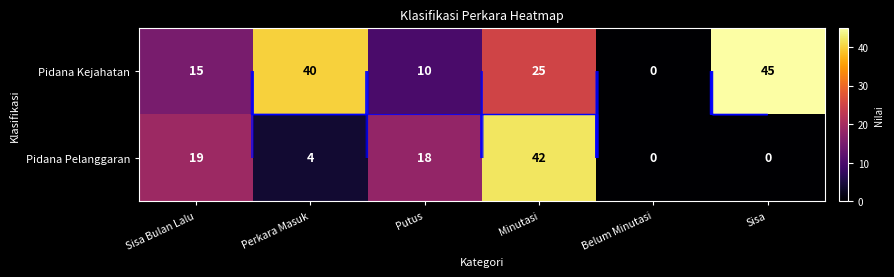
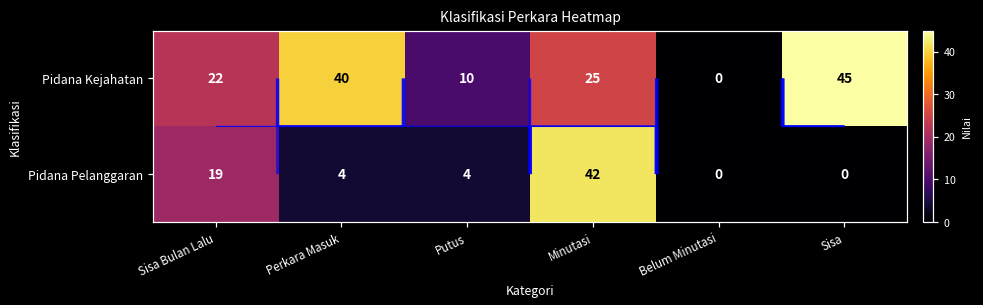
  {
    "Pidana Kejahatan": {
-     "Sisa Bulan Lalu": 15,
+     "Sisa Bulan Lalu": 22,
      "Perkara Masuk": 40,
      "Putus": 10,
      "Minutasi": 25,
      "Belum Minutasi": 0,
      "Sisa": 45
    },
    "Pidana Pelanggaran": {
      "Sisa Bulan Lalu": 19,
      "Perkara Masuk": 4,
-     "Putus": 18,
+     "Putus": 4,
      "Minutasi": 42,
      "Belum Minutasi": 0,
      "Sisa": 0
    }
  }
